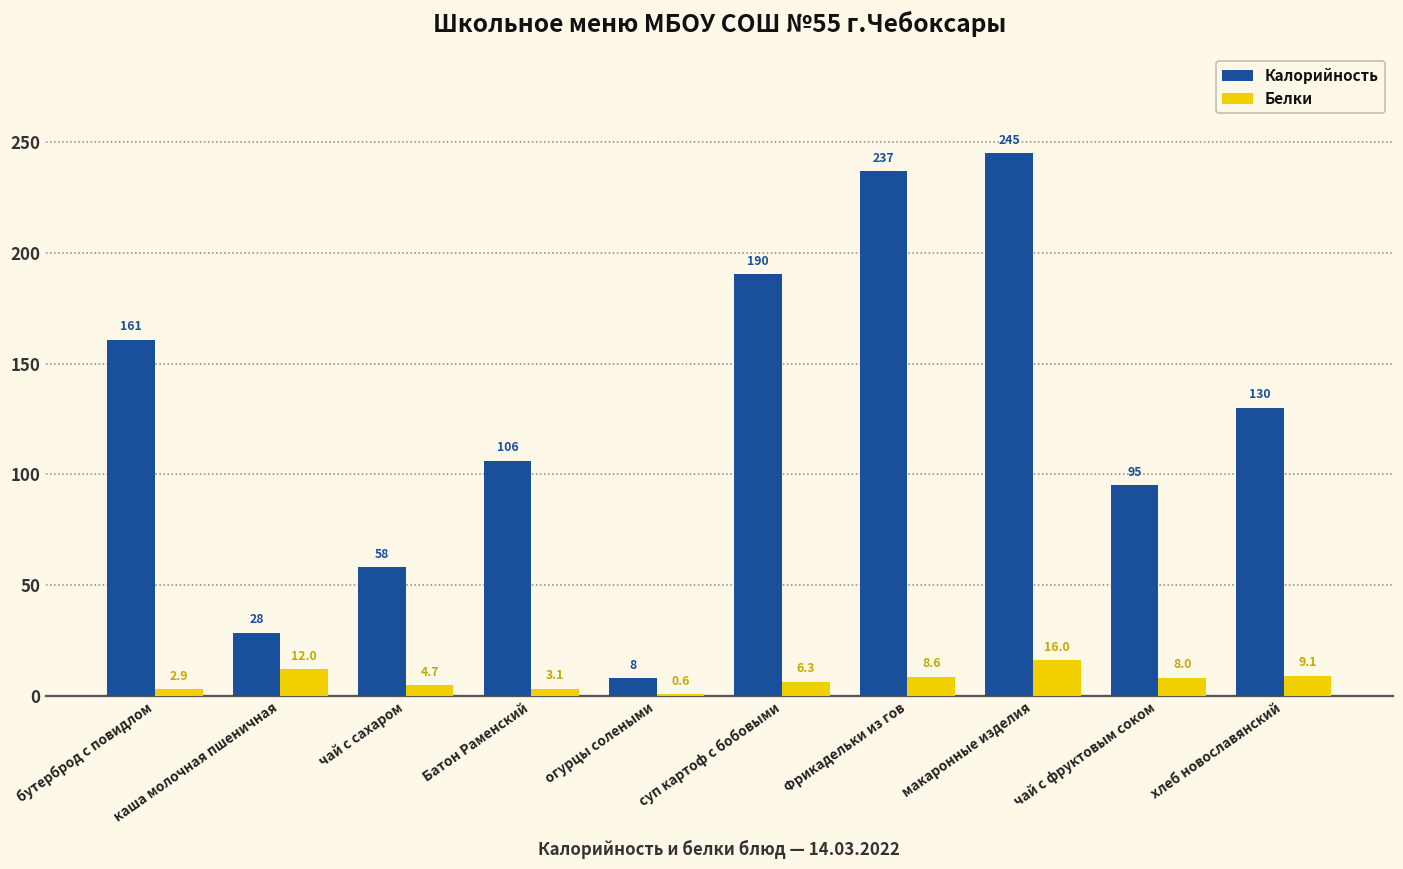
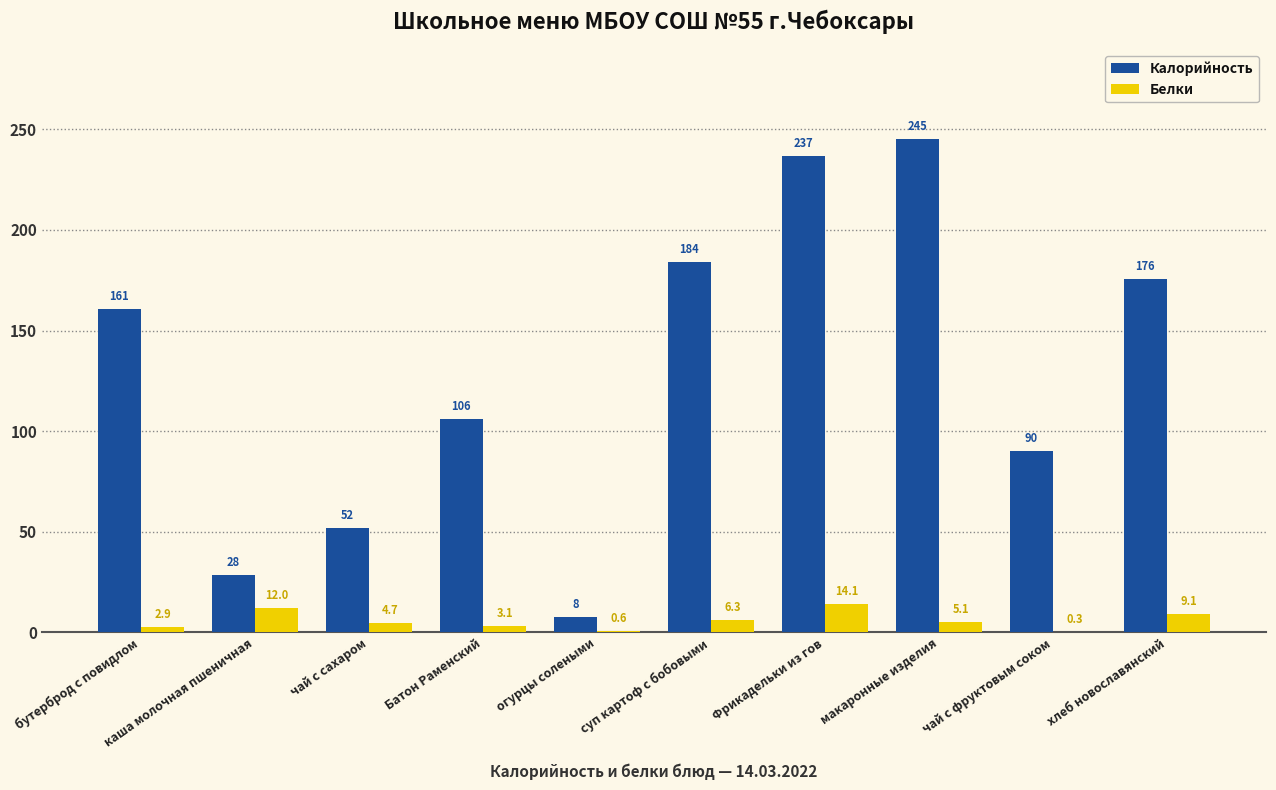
  {
    "Калорийность": {
      "бутерброд с повидлом": 161,
      "каша молочная пшеничная": 28,
-     "чай с сахаром": 58,
+     "чай с сахаром": 52,
      "Батон Раменский": 106,
      "огурцы солеными": 8,
-     "суп картоф с бобовыми": 190,
+     "суп картоф с бобовыми": 184,
      "Фрикадельки из гов": 237,
      "макаронные изделия": 245,
-     "чай с фруктовым соком": 95,
-     "хлеб новославянский": 130
+     "чай с фруктовым соком": 90,
+     "хлеб новославянский": 176
    },
    "Белки": {
      "бутерброд с повидлом": 2.9,
      "каша молочная пшеничная": 12.0,
      "чай с сахаром": 4.7,
      "Батон Раменский": 3.1,
      "огурцы солеными": 0.6,
      "суп картоф с бобовыми": 6.3,
-     "Фрикадельки из гов": 8.6,
-     "макаронные изделия": 16.0,
-     "чай с фруктовым соком": 8.0,
+     "Фрикадельки из гов": 14.1,
+     "макаронные изделия": 5.1,
+     "чай с фруктовым соком": 0.3,
      "хлеб новославянский": 9.1
    }
  }
